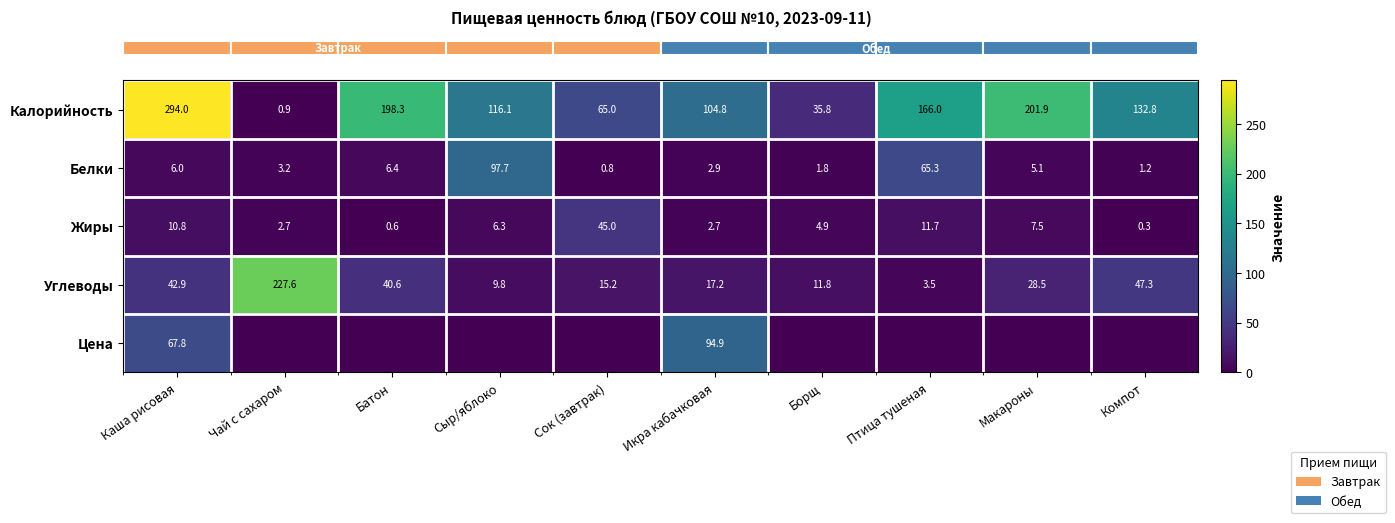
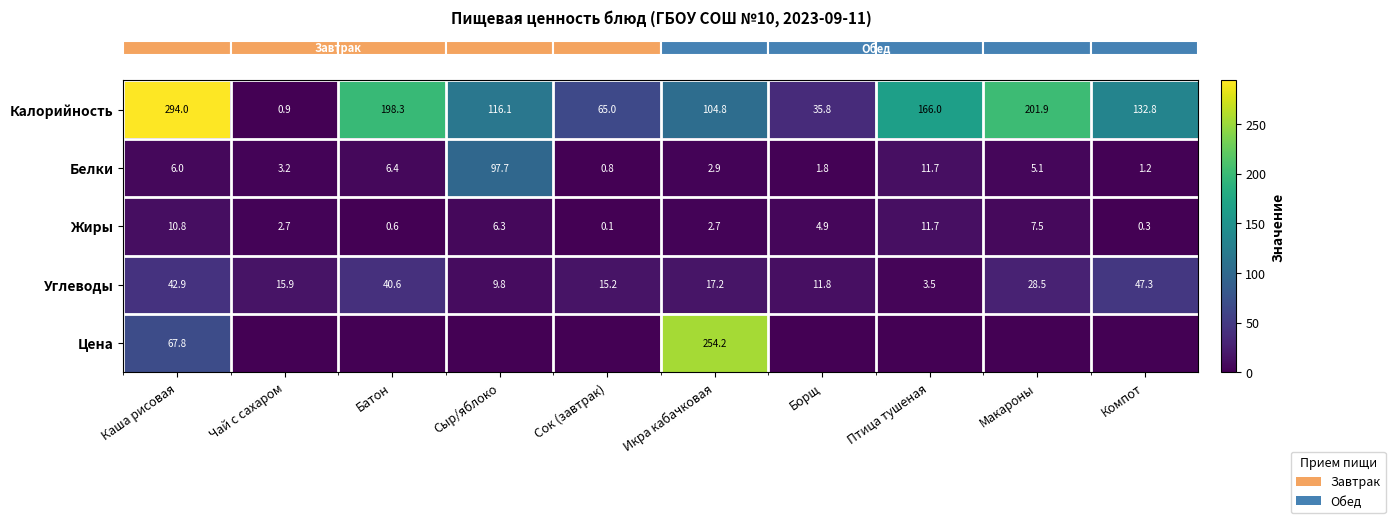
  {
    "Калорийность": {
      "Каша рисовая": 294.0,
      "Чай с сахаром": 0.9,
      "Батон": 198.3,
      "Сыр/яблоко": 116.1,
      "Сок (завтрак)": 65.0,
      "Икра кабачковая": 104.8,
      "Борщ": 35.8,
      "Птица тушеная": 166.0,
      "Макароны": 201.9,
      "Компот": 132.8
    },
    "Белки": {
      "Каша рисовая": 6.0,
      "Чай с сахаром": 3.2,
      "Батон": 6.4,
      "Сыр/яблоко": 97.7,
      "Сок (завтрак)": 0.8,
      "Икра кабачковая": 2.9,
      "Борщ": 1.8,
-     "Птица тушеная": 65.3,
+     "Птица тушеная": 11.7,
      "Макароны": 5.1,
      "Компот": 1.2
    },
    "Жиры": {
      "Каша рисовая": 10.8,
      "Чай с сахаром": 2.7,
      "Батон": 0.6,
      "Сыр/яблоко": 6.3,
-     "Сок (завтрак)": 45.0,
+     "Сок (завтрак)": 0.1,
      "Икра кабачковая": 2.7,
      "Борщ": 4.9,
      "Птица тушеная": 11.7,
      "Макароны": 7.5,
      "Компот": 0.3
    },
    "Углеводы": {
      "Каша рисовая": 42.9,
-     "Чай с сахаром": 227.6,
+     "Чай с сахаром": 15.9,
      "Батон": 40.6,
      "Сыр/яблоко": 9.8,
      "Сок (завтрак)": 15.2,
      "Икра кабачковая": 17.2,
      "Борщ": 11.8,
      "Птица тушеная": 3.5,
      "Макароны": 28.5,
      "Компот": 47.3
    },
    "Цена": {
      "Каша рисовая": 67.8,
-     "Икра кабачковая": 94.9
+     "Икра кабачковая": 254.2
    }
  }
